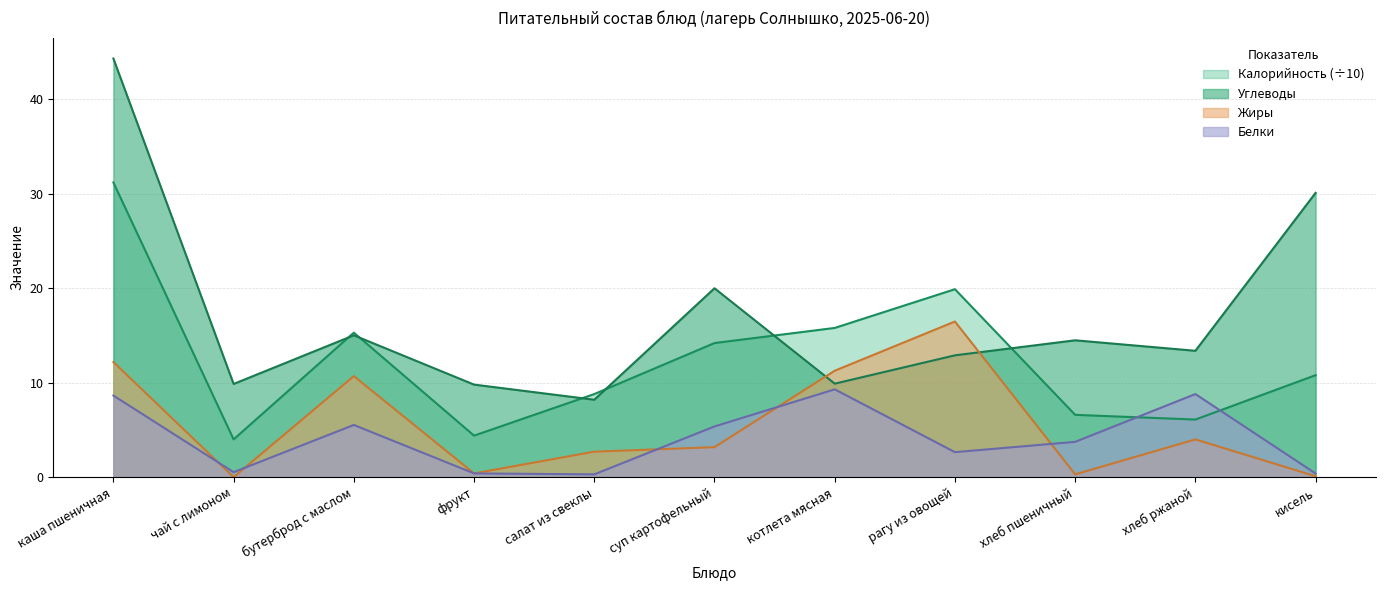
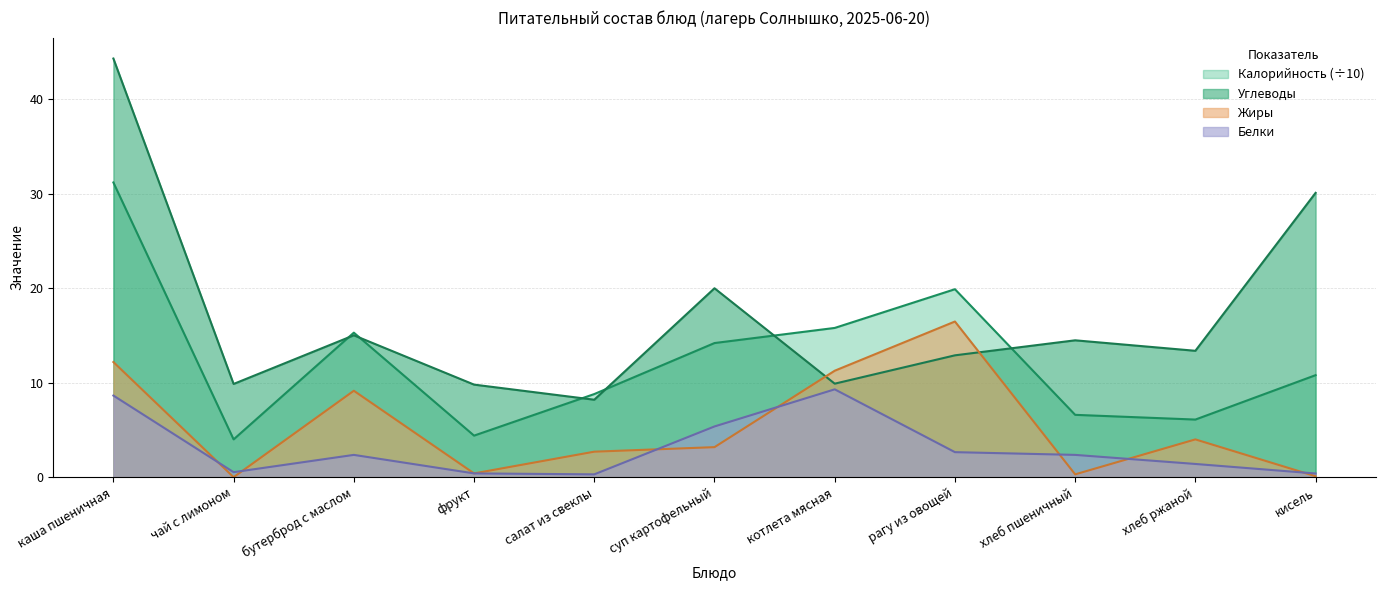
  {
    "Жиры": {
      "каша пшеничная": 12,
      "чай с лимоном": 0,
-     "бутерброд с маслом": 11,
+     "бутерброд с маслом": 9,
      "салат из свеклы": 3,
      "суп картофельный": 3,
      "котлета мясная": 11,
      "рагу из овощей": 16,
      "хлеб пшеничный": 0,
      "хлеб ржаной": 4,
      "кисель": 0
    },
    "Белки": {
      "каша пшеничная": 9,
      "чай с лимоном": 1,
-     "бутерброд с маслом": 6,
+     "бутерброд с маслом": 2,
      "салат из свеклы": 0,
      "суп картофельный": 5,
      "котлета мясная": 9,
      "рагу из овощей": 3,
-     "хлеб пшеничный": 4,
-     "хлеб ржаной": 9,
+     "хлеб пшеничный": 2,
+     "хлеб ржаной": 1,
      "кисель": 0
    }
  }
